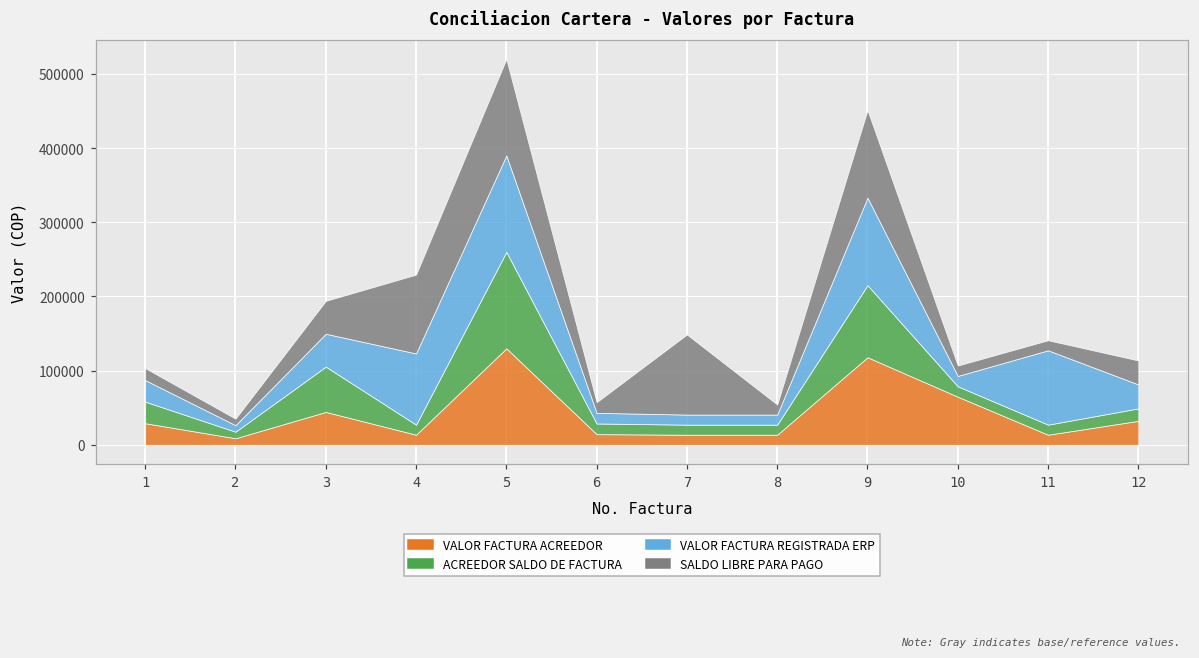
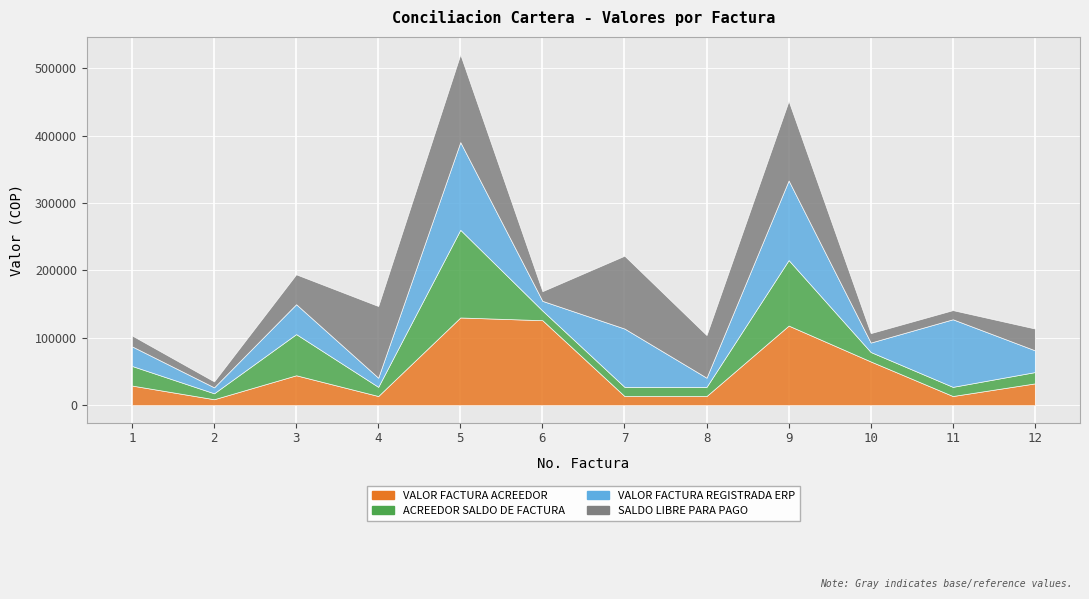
  {
    "VALOR FACTURA ACREEDOR": {
      "1": 30000,
      "2": 10000,
      "3": 40000,
      "4": 10000,
      "5": 130000,
-     "6": 10000,
+     "6": 130000,
      "7": 10000,
      "8": 10000,
      "9": 120000,
      "10": 60000,
      "11": 10000,
      "12": 30000
    },
    "ACREEDOR SALDO DE FACTURA": {
      "1": 30000,
      "2": 10000,
      "3": 60000,
      "4": 10000,
      "5": 130000,
      "6": 10000,
      "7": 10000,
      "8": 10000,
      "9": 100000,
      "10": 10000,
      "11": 10000,
      "12": 20000
    },
    "VALOR FACTURA REGISTRADA ERP": {
      "1": 30000,
      "2": 10000,
      "3": 40000,
-     "4": 100000,
+     "4": 10000,
      "5": 130000,
      "6": 10000,
-     "7": 10000,
+     "7": 90000,
      "8": 10000,
      "9": 120000,
      "10": 10000,
      "11": 100000,
      "12": 30000
    },
    "SALDO LIBRE PARA PAGO": {
      "1": 20000,
      "2": 10000,
      "3": 40000,
      "4": 110000,
      "5": 130000,
      "6": 10000,
      "7": 110000,
-     "8": 10000,
+     "8": 60000,
      "9": 120000,
      "10": 10000,
      "11": 10000,
      "12": 30000
    }
  }
